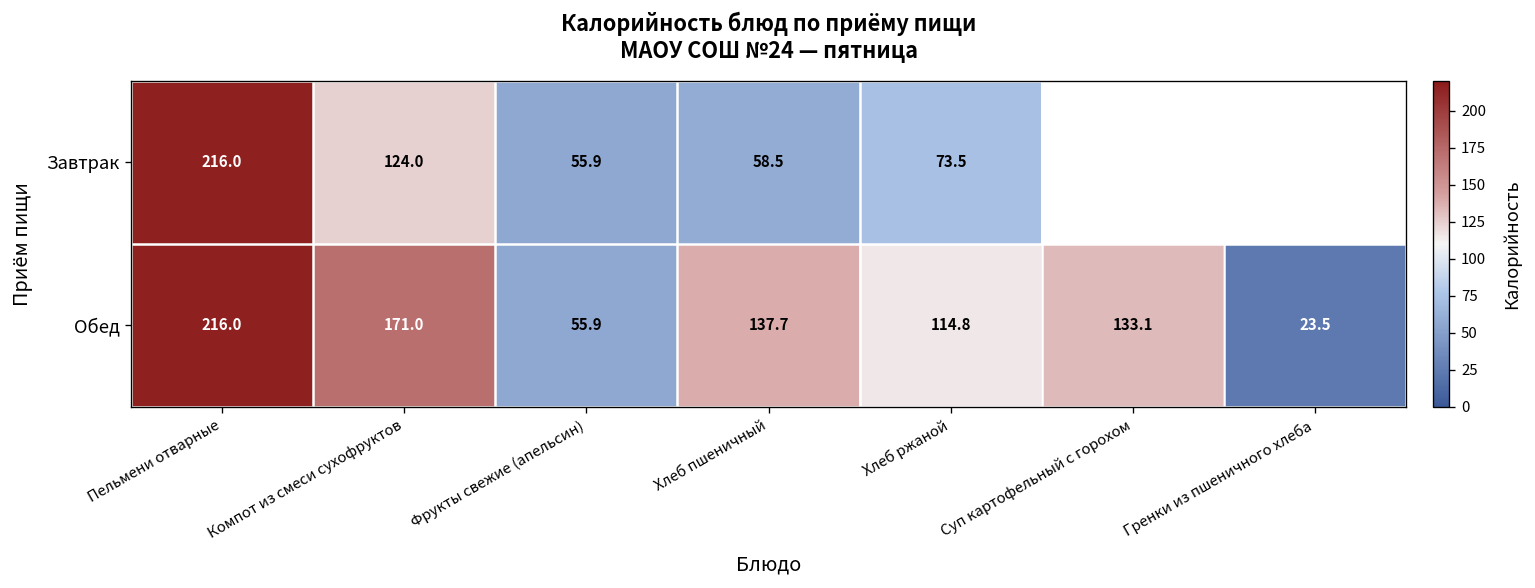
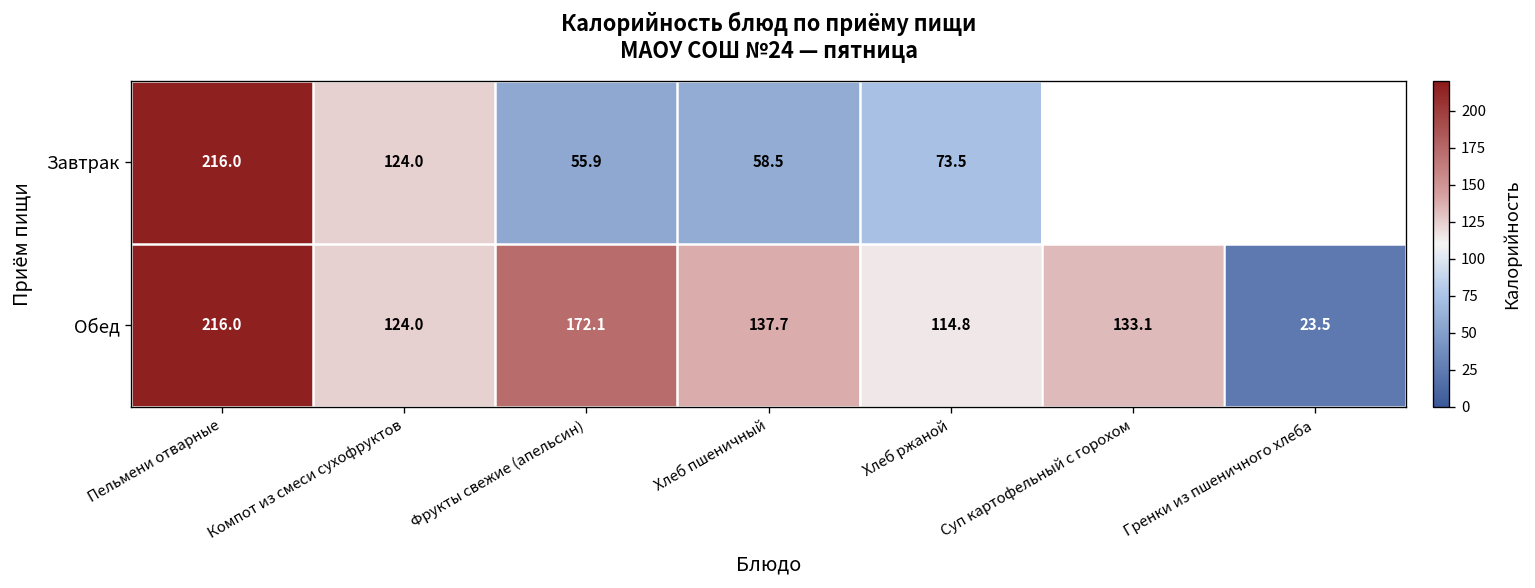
  {
    "Завтрак": {
      "Пельмени отварные": 216.0,
      "Компот из смеси сухофруктов": 124.0,
      "Фрукты свежие (апельсин)": 55.9,
      "Хлеб пшеничный": 58.5,
      "Хлеб ржаной": 73.5
    },
    "Обед": {
      "Пельмени отварные": 216.0,
-     "Компот из смеси сухофруктов": 171.0,
-     "Фрукты свежие (апельсин)": 55.9,
+     "Компот из смеси сухофруктов": 124.0,
+     "Фрукты свежие (апельсин)": 172.1,
      "Хлеб пшеничный": 137.7,
      "Хлеб ржаной": 114.8,
      "Суп картофельный с горохом": 133.1,
      "Гренки из пшеничного хлеба": 23.5
    }
  }
